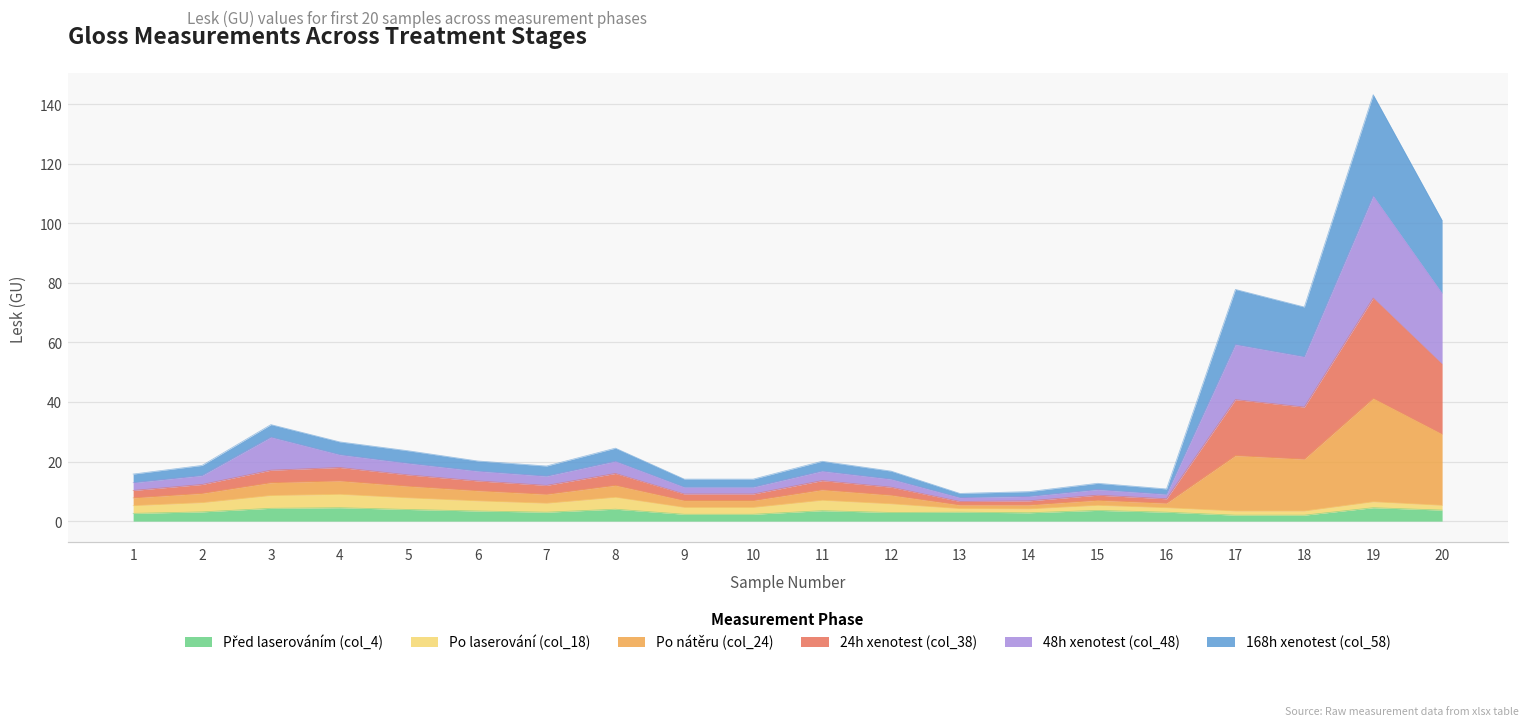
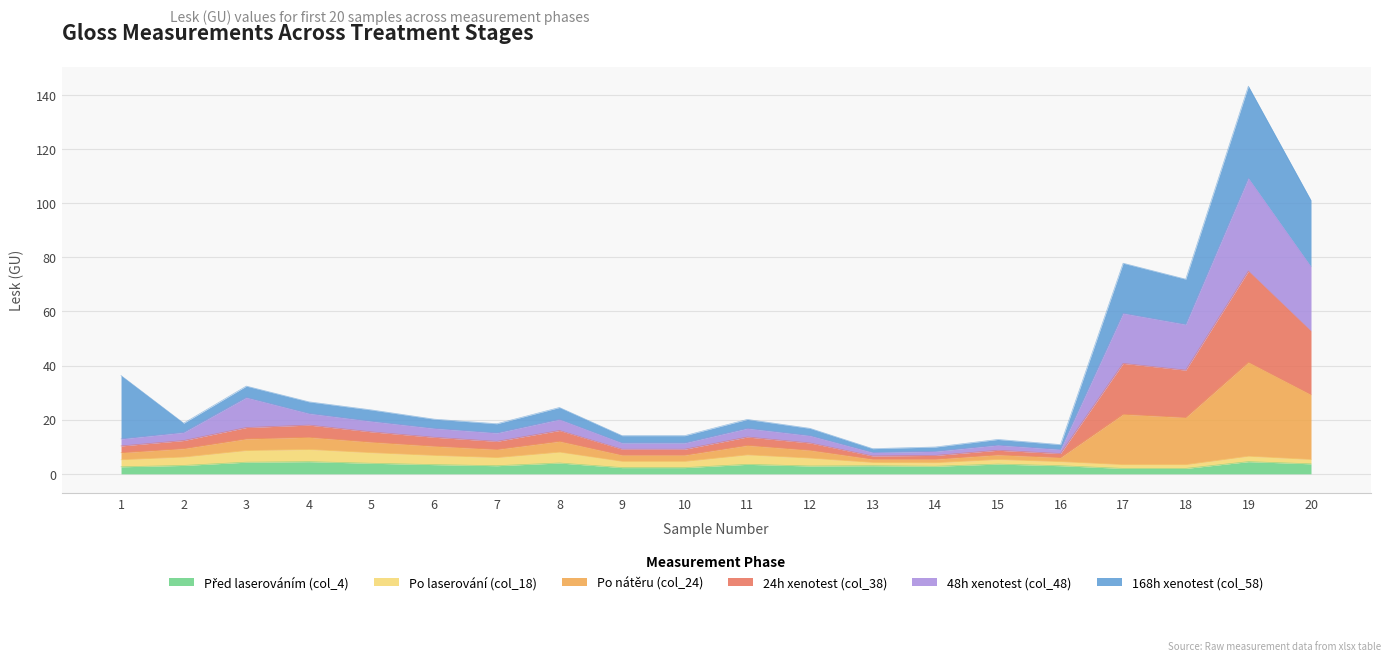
  {
    "Před laserováním (col_4)": {
      "1": 3,
      "2": 3,
      "3": 4,
      "4": 5,
      "5": 4,
      "6": 3,
      "7": 3,
      "8": 4,
      "9": 2,
      "10": 2,
      "11": 4,
      "12": 3,
      "13": 3,
      "14": 3,
      "15": 4,
      "16": 3,
      "17": 2,
      "18": 2,
      "19": 5,
      "20": 4
    },
    "Po laserování (col_18)": {
      "1": 3,
      "2": 3,
      "3": 4,
      "4": 5,
      "5": 4,
      "6": 3,
      "7": 3,
      "8": 4,
      "9": 2,
      "10": 2,
      "11": 4,
      "12": 3,
      "13": 1,
      "14": 1,
      "15": 2,
      "16": 2,
      "17": 1,
      "18": 1,
      "19": 2,
      "20": 2
    },
    "48h xenotest (col_48)": {
      "1": 3,
      "2": 3,
      "3": 11,
      "4": 4,
      "5": 4,
      "6": 3,
      "7": 3,
      "8": 4,
      "9": 2,
      "10": 2,
      "11": 3,
      "12": 3,
      "13": 1,
      "14": 2,
      "15": 2,
      "16": 2,
      "17": 19,
      "18": 17,
      "19": 34,
      "20": 24
    },
    "168h xenotest (col_58)": {
-     "1": 3,
+     "1": 23,
      "2": 3,
      "3": 4,
      "4": 4,
      "5": 4,
      "6": 3,
      "7": 3,
      "8": 4,
      "9": 3,
      "10": 3,
      "11": 3,
      "12": 3,
      "13": 1,
      "14": 2,
      "15": 2,
      "16": 2,
      "17": 19,
      "18": 17,
      "19": 34,
      "20": 25
    }
  }
